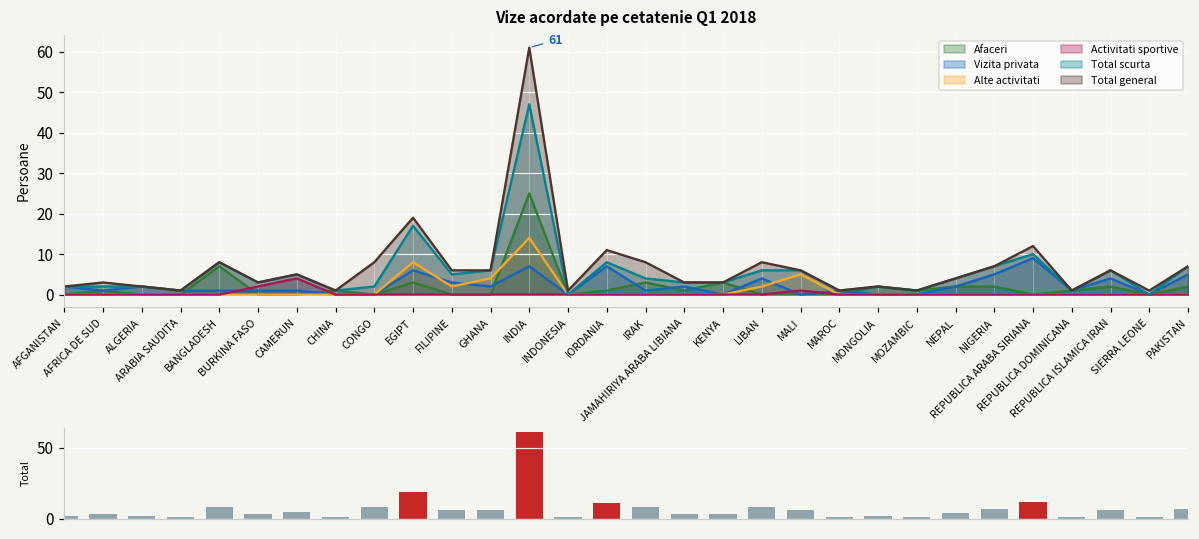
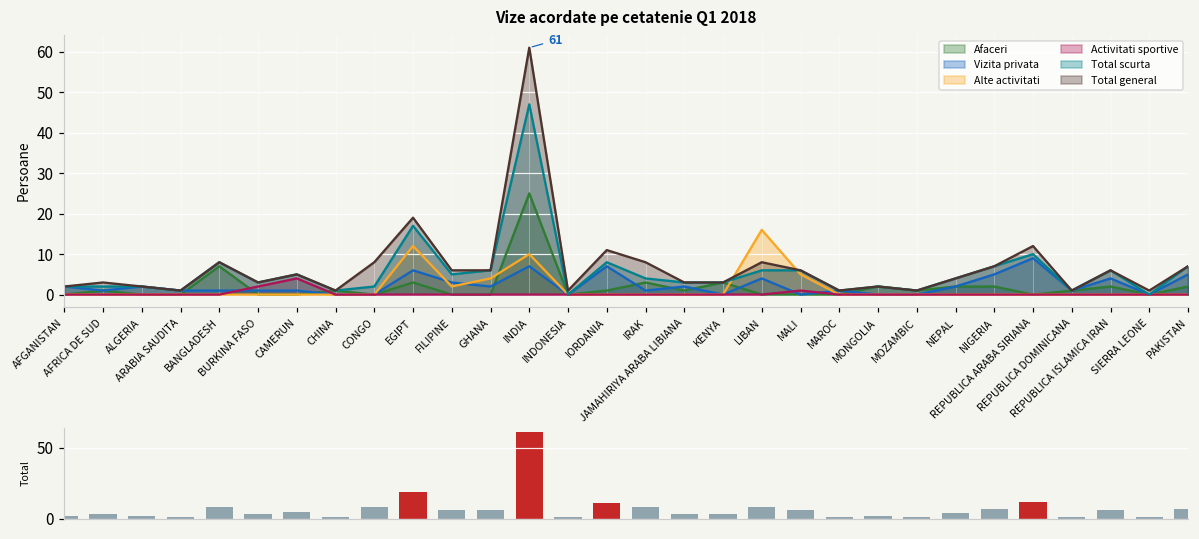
  {
    "Vize acordate pe cetatenie Q1 2018": {
      "Alte activitati": {
-       "EGIPT": 8,
+       "EGIPT": 12,
        "FILIPINE": 2,
        "GHANA": 4,
-       "INDIA": 14,
-       "LIBAN": 2,
+       "INDIA": 10,
+       "LIBAN": 16,
        "MALI": 5
      }
    }
  }
